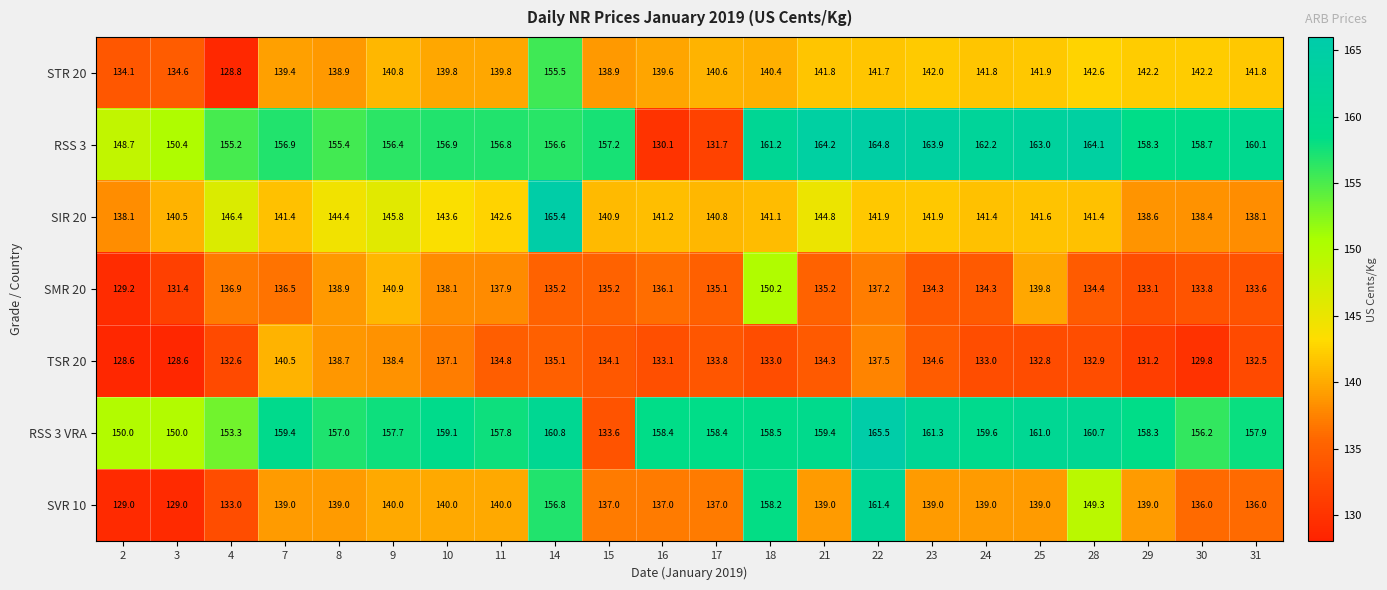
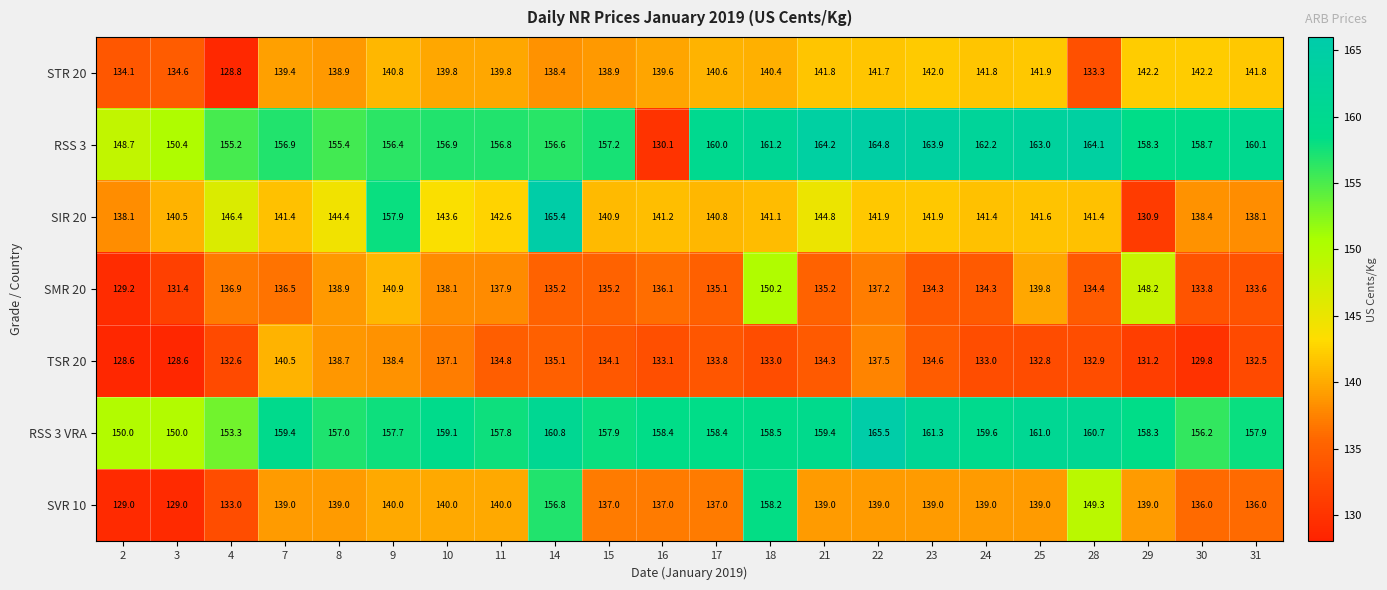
  {
    "STR 20": {
      "2": 134.1,
      "3": 134.6,
      "4": 128.8,
      "7": 139.4,
      "8": 138.9,
      "9": 140.8,
      "10": 139.8,
      "11": 139.8,
-     "14": 155.5,
+     "14": 138.4,
      "15": 138.9,
      "16": 139.6,
      "17": 140.6,
      "18": 140.4,
      "21": 141.8,
      "22": 141.7,
      "23": 142.0,
      "24": 141.8,
      "25": 141.9,
-     "28": 142.6,
+     "28": 133.3,
      "29": 142.2,
      "30": 142.2,
      "31": 141.8
    },
    "RSS 3": {
      "2": 148.7,
      "3": 150.4,
      "4": 155.2,
      "7": 156.9,
      "8": 155.4,
      "9": 156.4,
      "10": 156.9,
      "11": 156.8,
      "14": 156.6,
      "15": 157.2,
      "16": 130.1,
-     "17": 131.7,
+     "17": 160.0,
      "18": 161.2,
      "21": 164.2,
      "22": 164.8,
      "23": 163.9,
      "24": 162.2,
      "25": 163.0,
      "28": 164.1,
      "29": 158.3,
      "30": 158.7,
      "31": 160.1
    },
    "SIR 20": {
      "2": 138.1,
      "3": 140.5,
      "4": 146.4,
      "7": 141.4,
      "8": 144.4,
-     "9": 145.8,
+     "9": 157.9,
      "10": 143.6,
      "11": 142.6,
      "14": 165.4,
      "15": 140.9,
      "16": 141.2,
      "17": 140.8,
      "18": 141.1,
      "21": 144.8,
      "22": 141.9,
      "23": 141.9,
      "24": 141.4,
      "25": 141.6,
      "28": 141.4,
-     "29": 138.6,
+     "29": 130.9,
      "30": 138.4,
      "31": 138.1
    },
    "SMR 20": {
      "2": 129.2,
      "3": 131.4,
      "4": 136.9,
      "7": 136.5,
      "8": 138.9,
      "9": 140.9,
      "10": 138.1,
      "11": 137.9,
      "14": 135.2,
      "15": 135.2,
      "16": 136.1,
      "17": 135.1,
      "18": 150.2,
      "21": 135.2,
      "22": 137.2,
      "23": 134.3,
      "24": 134.3,
      "25": 139.8,
      "28": 134.4,
-     "29": 133.1,
+     "29": 148.2,
      "30": 133.8,
      "31": 133.6
    },
    "TSR 20": {
      "2": 128.6,
      "3": 128.6,
      "4": 132.6,
      "7": 140.5,
      "8": 138.7,
      "9": 138.4,
      "10": 137.1,
      "11": 134.8,
      "14": 135.1,
      "15": 134.1,
      "16": 133.1,
      "17": 133.8,
      "18": 133.0,
      "21": 134.3,
      "22": 137.5,
      "23": 134.6,
      "24": 133.0,
      "25": 132.8,
      "28": 132.9,
      "29": 131.2,
      "30": 129.8,
      "31": 132.5
    },
    "RSS 3 VRA": {
      "2": 150.0,
      "3": 150.0,
      "4": 153.3,
      "7": 159.4,
      "8": 157.0,
      "9": 157.7,
      "10": 159.1,
      "11": 157.8,
      "14": 160.8,
-     "15": 133.6,
+     "15": 157.9,
      "16": 158.4,
      "17": 158.4,
      "18": 158.5,
      "21": 159.4,
      "22": 165.5,
      "23": 161.3,
      "24": 159.6,
      "25": 161.0,
      "28": 160.7,
      "29": 158.3,
      "30": 156.2,
      "31": 157.9
    },
    "SVR 10": {
      "2": 129.0,
      "3": 129.0,
      "4": 133.0,
      "7": 139.0,
      "8": 139.0,
      "9": 140.0,
      "10": 140.0,
      "11": 140.0,
      "14": 156.8,
      "15": 137.0,
      "16": 137.0,
      "17": 137.0,
      "18": 158.2,
      "21": 139.0,
-     "22": 161.4,
+     "22": 139.0,
      "23": 139.0,
      "24": 139.0,
      "25": 139.0,
      "28": 149.3,
      "29": 139.0,
      "30": 136.0,
      "31": 136.0
    }
  }
